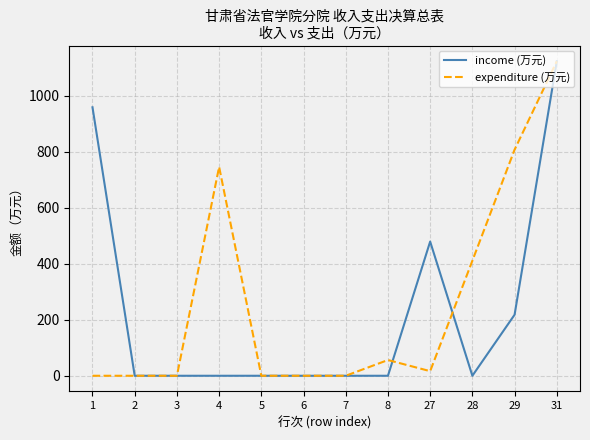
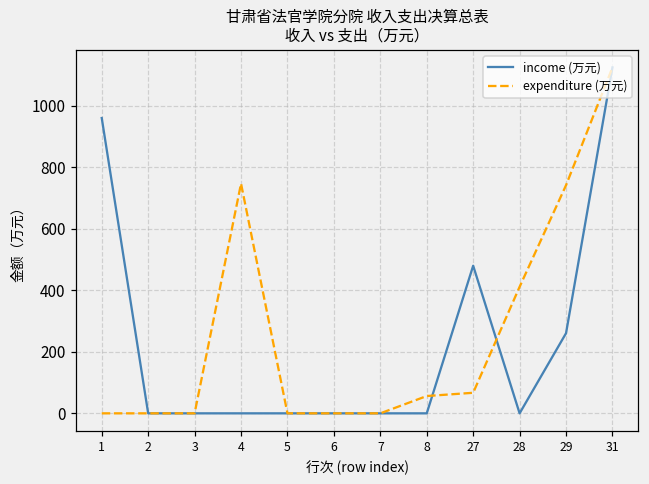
  {
    "income (万元)": {
      "1": 960,
      "4": 0,
      "8": 0,
      "27": 480,
      "28": 0,
-     "29": 220
+     "29": 260
    },
    "expenditure (万元)": {
      "1": 0,
      "4": 750,
      "8": 60,
-     "27": 20,
+     "27": 70,
      "28": 410,
-     "29": 810
+     "29": 740
    }
  }
